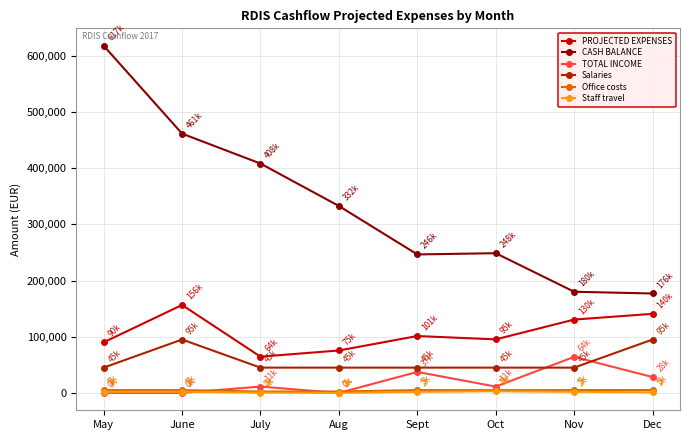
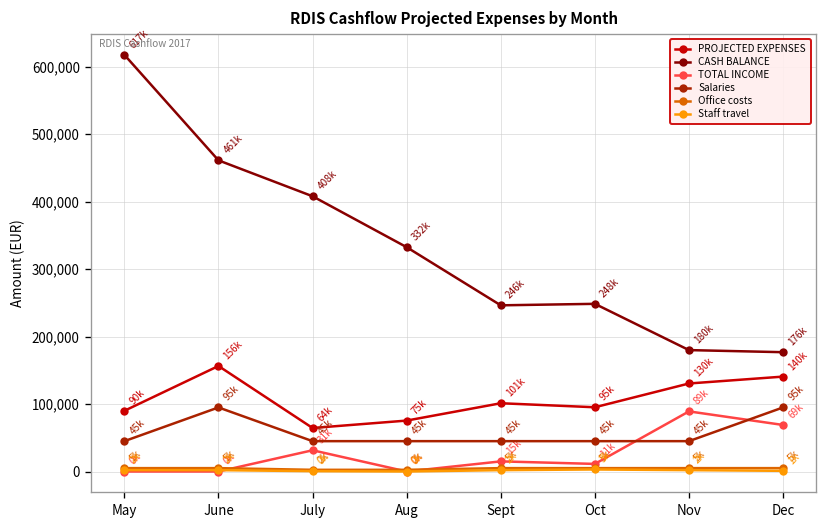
  {
    "TOTAL INCOME": {
-     "July": "11k",
-     "Sept": "37k",
-     "Nov": "64k",
-     "Dec": "28k"
+     "July": "31k",
+     "Sept": "15k",
+     "Nov": "89k",
+     "Dec": "69k"
    }
  }
